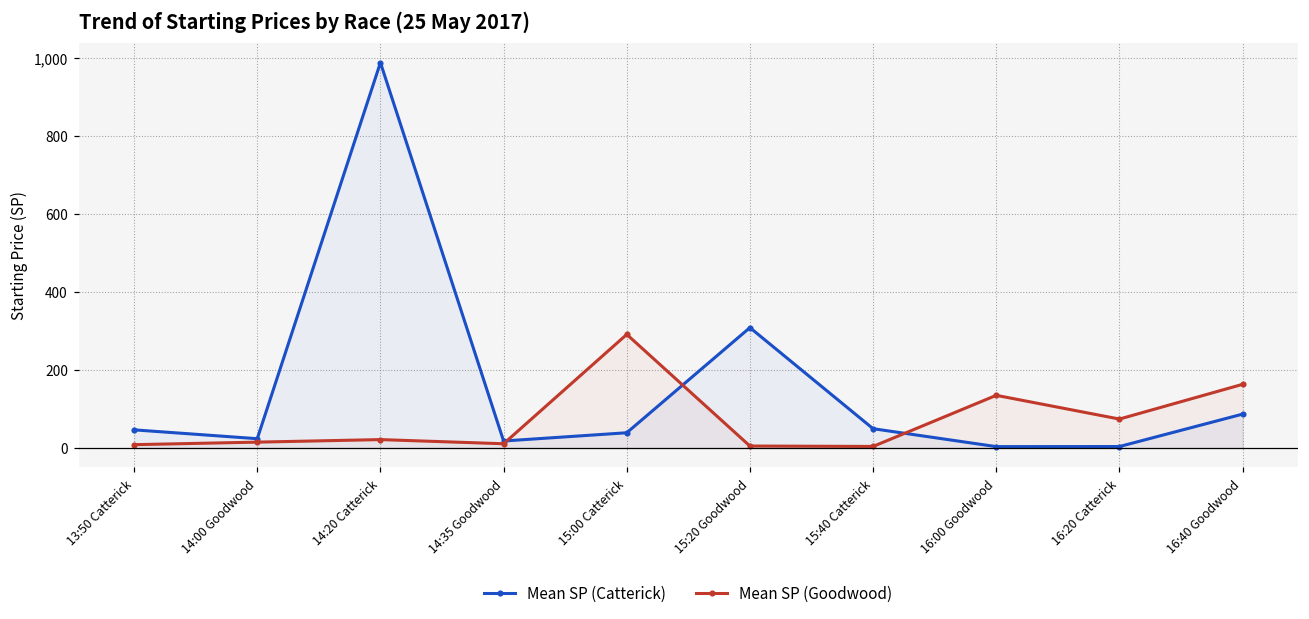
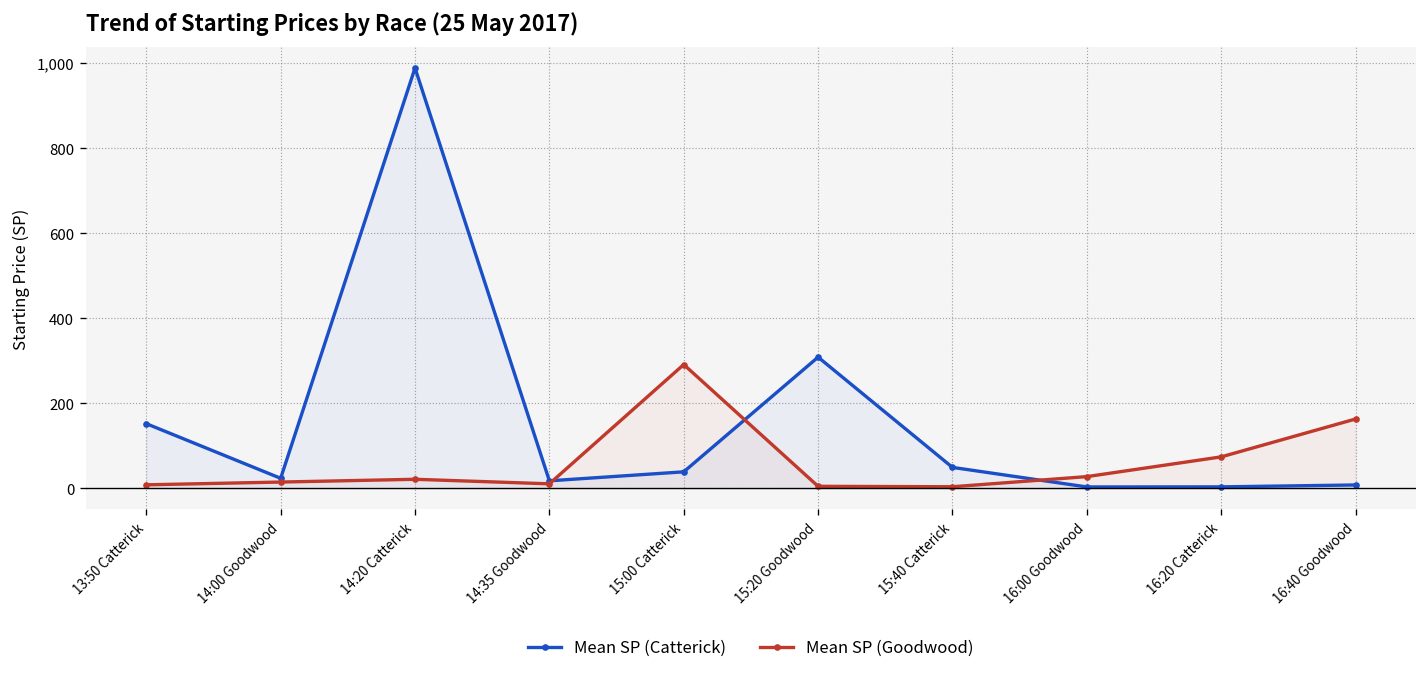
  {
    "Mean SP (Catterick)": {
-     "13:50 Catterick": 50,
+     "13:50 Catterick": 150,
      "14:00 Goodwood": 20,
      "14:20 Catterick": 990,
      "15:00 Catterick": 40,
      "15:20 Goodwood": 310,
      "15:40 Catterick": 50,
      "16:00 Goodwood": 0,
      "16:20 Catterick": 0,
-     "16:40 Goodwood": 90
+     "16:40 Goodwood": 10
    },
    "Mean SP (Goodwood)": {
      "13:50 Catterick": 10,
      "14:00 Goodwood": 20,
      "14:20 Catterick": 20,
      "15:00 Catterick": 290,
      "15:20 Goodwood": 10,
      "15:40 Catterick": 0,
-     "16:00 Goodwood": 140,
+     "16:00 Goodwood": 30,
      "16:20 Catterick": 70,
      "16:40 Goodwood": 160
    }
  }
